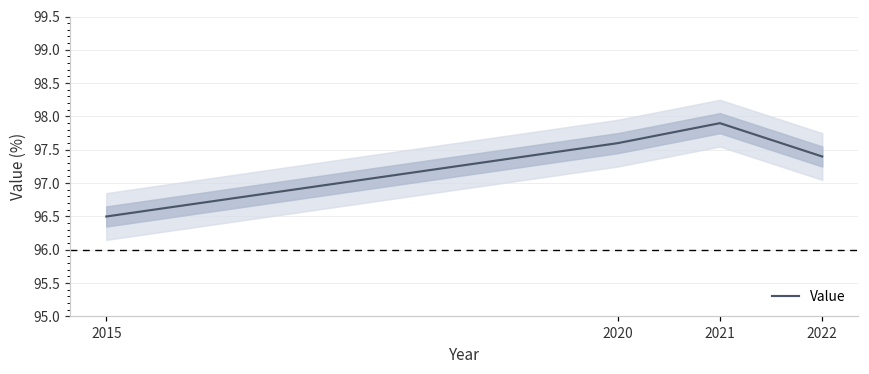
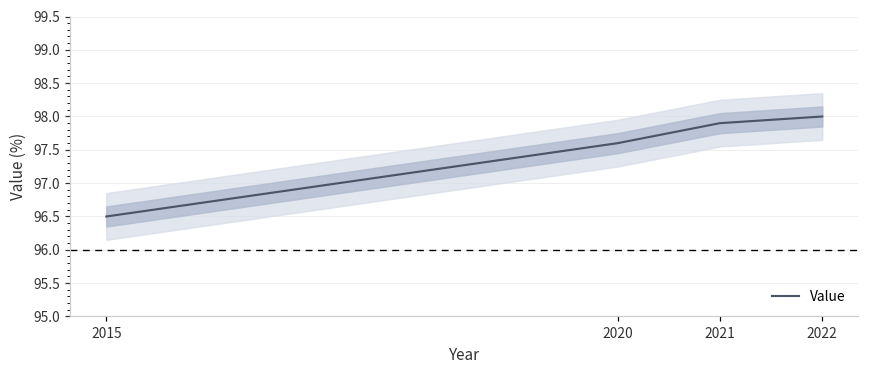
  {
    "Value": {
      "2015": 96.5,
      "2020": 97.6,
      "2021": 97.9,
-     "2022": 97.4
+     "2022": 98.0
    }
  }
